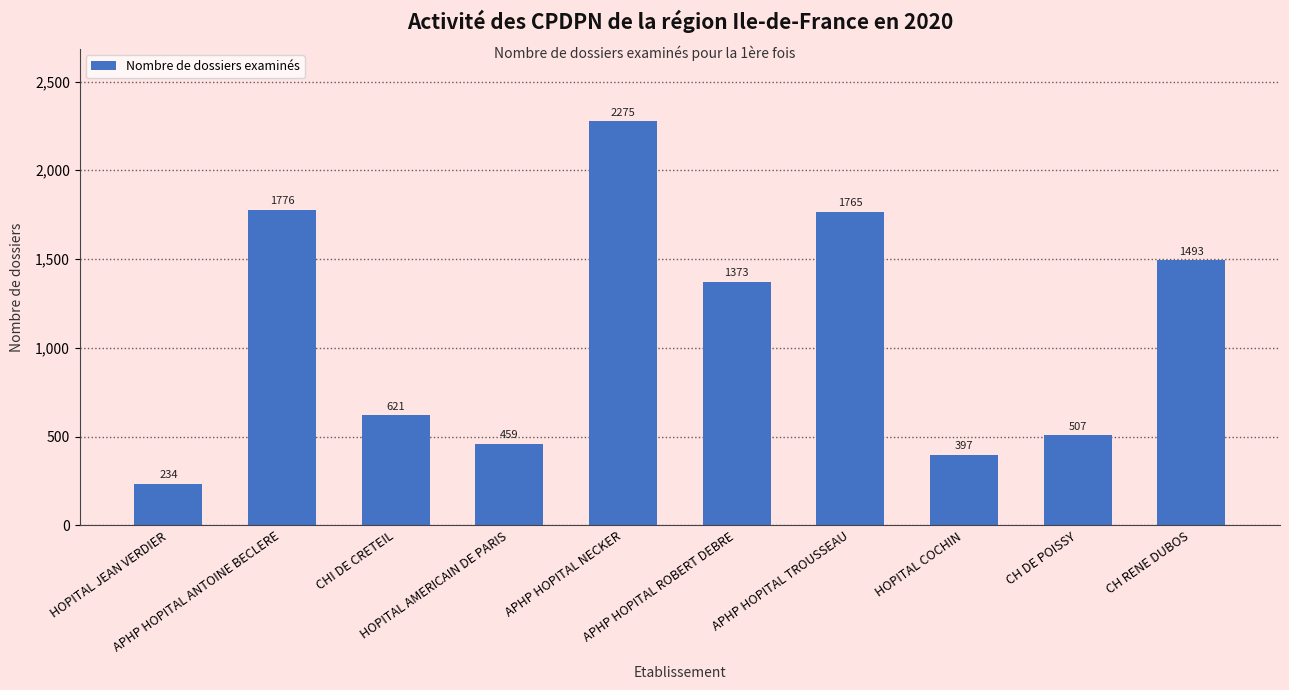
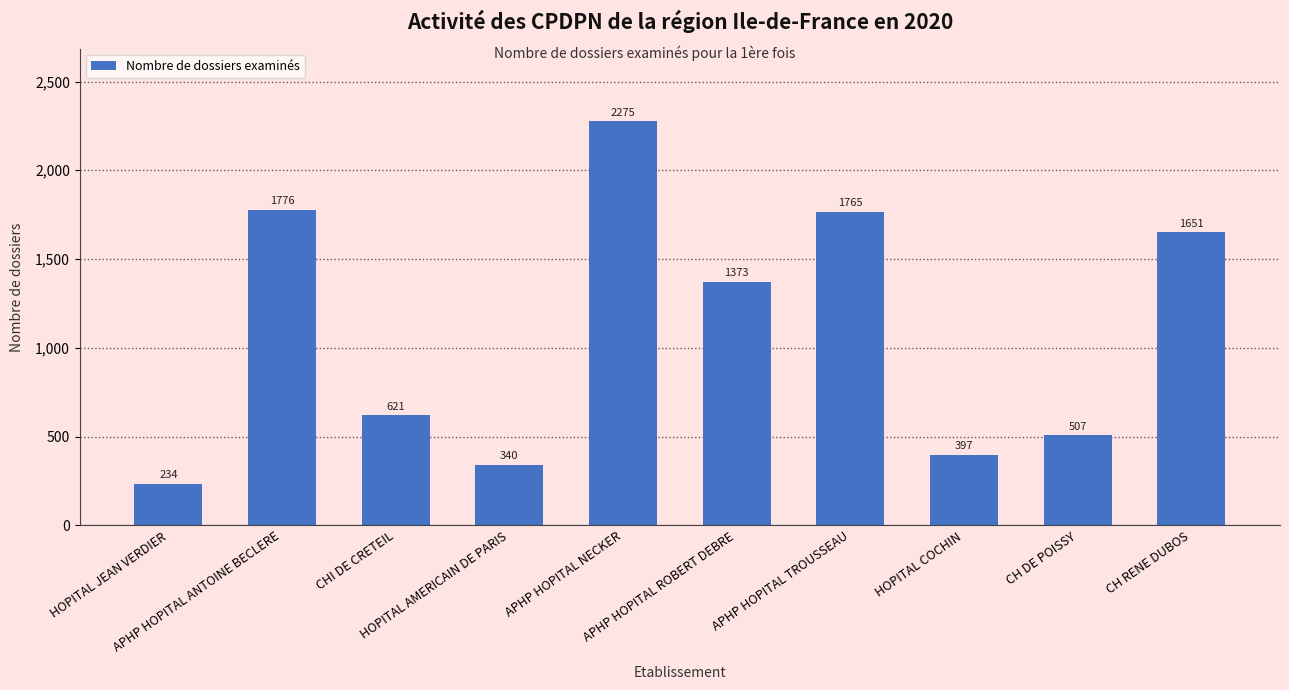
  {
    "HOPITAL JEAN VERDIER": 234,
    "APHP HOPITAL ANTOINE BECLERE": 1776,
    "CHI DE CRETEIL": 621,
-   "HOPITAL AMERICAIN DE PARIS": 459,
+   "HOPITAL AMERICAIN DE PARIS": 340,
    "APHP HOPITAL NECKER": 2275,
    "APHP HOPITAL ROBERT DEBRE": 1373,
    "APHP HOPITAL TROUSSEAU": 1765,
    "HOPITAL COCHIN": 397,
    "CH DE POISSY": 507,
-   "CH RENE DUBOS": 1493
+   "CH RENE DUBOS": 1651
  }
